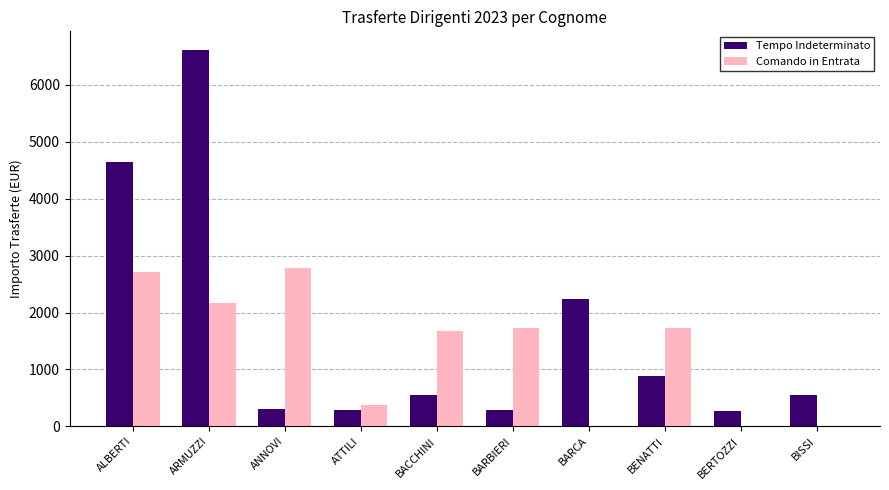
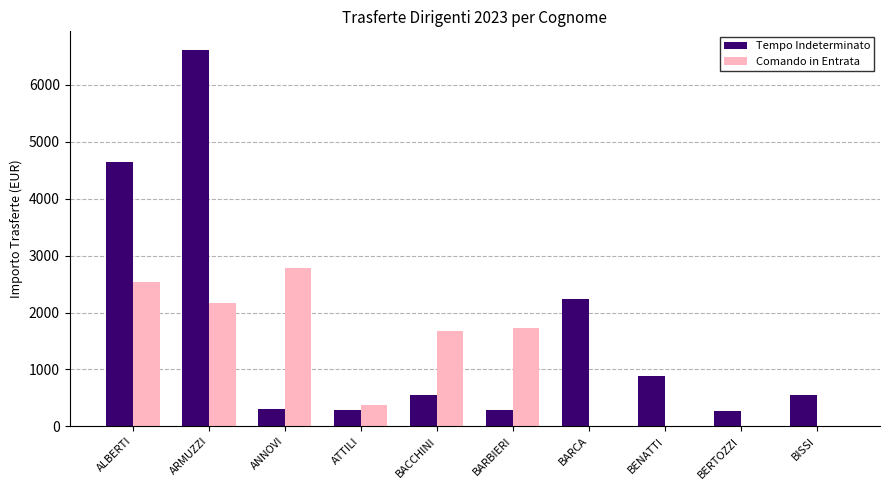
  {
    "Tempo Indeterminato": {
      "ALBERTI": 4700,
      "ARMUZZI": 6600,
      "ANNOVI": 300,
      "ATTILI": 300,
      "BACCHINI": 600,
      "BARBIERI": 300,
      "BARCA": 2200,
      "BENATTI": 900,
      "BERTOZZI": 300,
      "BISSI": 500
    },
    "Comando in Entrata": {
-     "ALBERTI": 2700,
+     "ALBERTI": 2500,
      "ARMUZZI": 2200,
      "ANNOVI": 2800,
      "ATTILI": 400,
      "BACCHINI": 1700,
      "BARBIERI": 1700,
      "BARCA": 0,
-     "BENATTI": 1700,
+     "BENATTI": 0,
      "BERTOZZI": 0,
      "BISSI": 0
    }
  }
